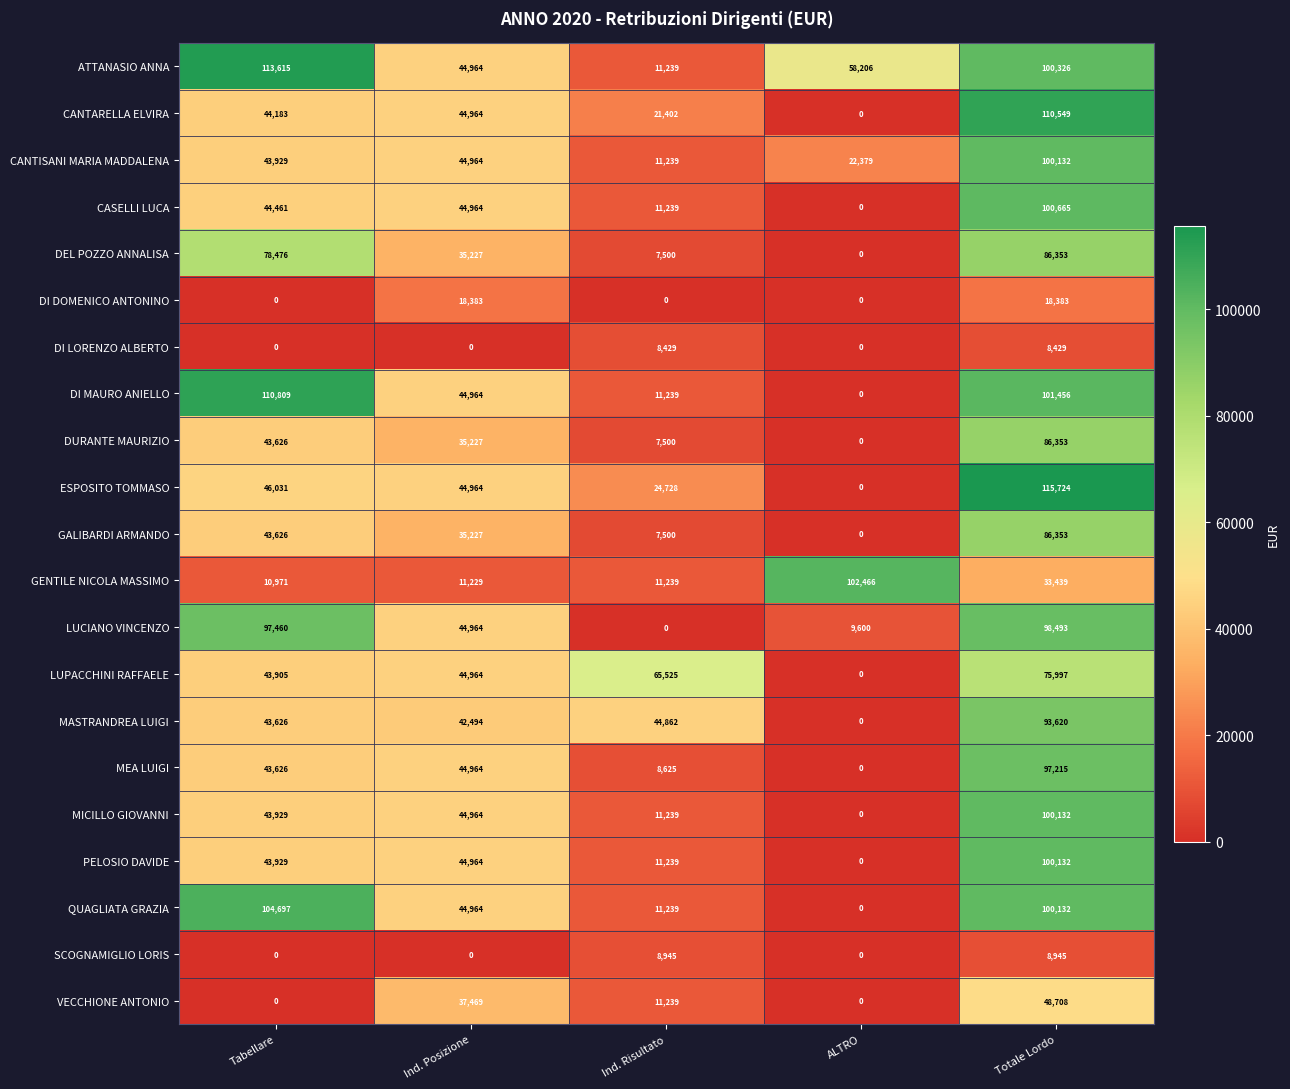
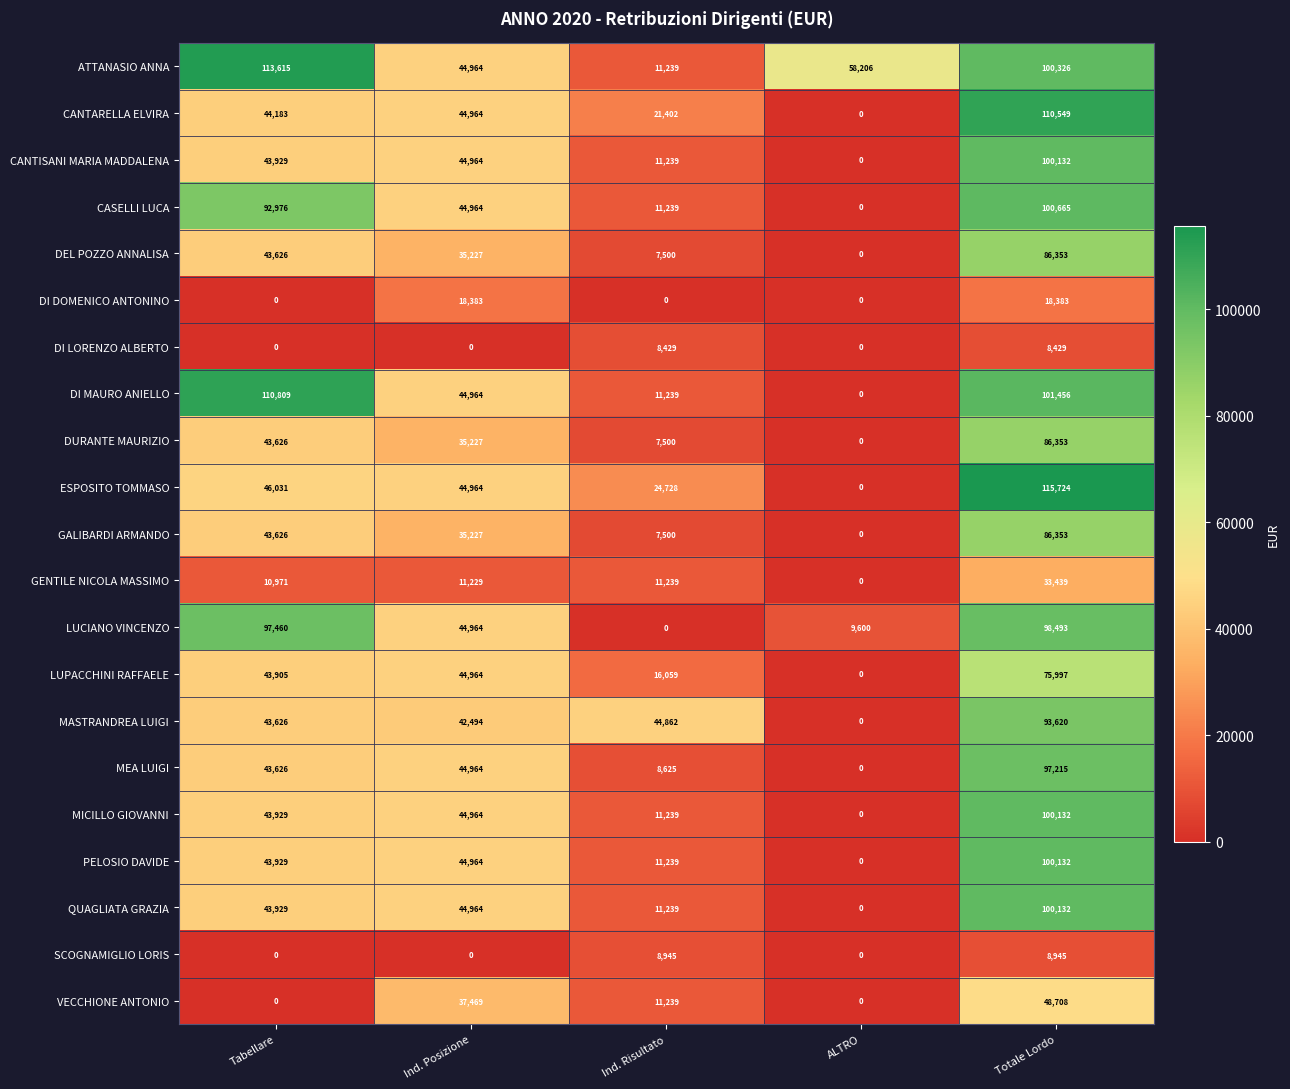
  {
    "ATTANASIO ANNA": {
      "Tabellare": "113,615",
      "Ind. Posizione": "44,964",
      "Ind. Risultato": "11,239",
      "ALTRO": "58,206",
      "Totale Lordo": "100,326"
    },
    "CANTARELLA ELVIRA": {
      "Tabellare": "44,183",
      "Ind. Posizione": "44,964",
      "Ind. Risultato": "21,402",
      "ALTRO": "0",
      "Totale Lordo": "110,549"
    },
    "CANTISANI MARIA MADDALENA": {
      "Tabellare": "43,929",
      "Ind. Posizione": "44,964",
      "Ind. Risultato": "11,239",
-     "ALTRO": "22,379",
+     "ALTRO": "0",
      "Totale Lordo": "100,132"
    },
    "CASELLI LUCA": {
-     "Tabellare": "44,461",
+     "Tabellare": "92,976",
      "Ind. Posizione": "44,964",
      "Ind. Risultato": "11,239",
      "ALTRO": "0",
      "Totale Lordo": "100,665"
    },
    "DEL POZZO ANNALISA": {
-     "Tabellare": "78,476",
+     "Tabellare": "43,626",
      "Ind. Posizione": "35,227",
      "Ind. Risultato": "7,500",
      "ALTRO": "0",
      "Totale Lordo": "86,353"
    },
    "DI DOMENICO ANTONINO": {
      "Tabellare": "0",
      "Ind. Posizione": "18,383",
      "Ind. Risultato": "0",
      "ALTRO": "0",
      "Totale Lordo": "18,383"
    },
    "DI LORENZO ALBERTO": {
      "Tabellare": "0",
      "Ind. Posizione": "0",
      "Ind. Risultato": "8,429",
      "ALTRO": "0",
      "Totale Lordo": "8,429"
    },
    "DI MAURO ANIELLO": {
      "Tabellare": "110,809",
      "Ind. Posizione": "44,964",
      "Ind. Risultato": "11,239",
      "ALTRO": "0",
      "Totale Lordo": "101,456"
    },
    "DURANTE MAURIZIO": {
      "Tabellare": "43,626",
      "Ind. Posizione": "35,227",
      "Ind. Risultato": "7,500",
      "ALTRO": "0",
      "Totale Lordo": "86,353"
    },
    "ESPOSITO TOMMASO": {
      "Tabellare": "46,031",
      "Ind. Posizione": "44,964",
      "Ind. Risultato": "24,728",
      "ALTRO": "0",
      "Totale Lordo": "115,724"
    },
    "GALIBARDI ARMANDO": {
      "Tabellare": "43,626",
      "Ind. Posizione": "35,227",
      "Ind. Risultato": "7,500",
      "ALTRO": "0",
      "Totale Lordo": "86,353"
    },
    "GENTILE NICOLA MASSIMO": {
      "Tabellare": "10,971",
      "Ind. Posizione": "11,229",
      "Ind. Risultato": "11,239",
-     "ALTRO": "102,466",
+     "ALTRO": "0",
      "Totale Lordo": "33,439"
    },
    "LUCIANO VINCENZO": {
      "Tabellare": "97,460",
      "Ind. Posizione": "44,964",
      "Ind. Risultato": "0",
      "ALTRO": "9,600",
      "Totale Lordo": "98,493"
    },
    "LUPACCHINI RAFFAELE": {
      "Tabellare": "43,905",
      "Ind. Posizione": "44,964",
-     "Ind. Risultato": "65,525",
+     "Ind. Risultato": "16,059",
      "ALTRO": "0",
      "Totale Lordo": "75,997"
    },
    "MASTRANDREA LUIGI": {
      "Tabellare": "43,626",
      "Ind. Posizione": "42,494",
      "Ind. Risultato": "44,862",
      "ALTRO": "0",
      "Totale Lordo": "93,620"
    },
    "MEA LUIGI": {
      "Tabellare": "43,626",
      "Ind. Posizione": "44,964",
      "Ind. Risultato": "8,625",
      "ALTRO": "0",
      "Totale Lordo": "97,215"
    },
    "MICILLO GIOVANNI": {
      "Tabellare": "43,929",
      "Ind. Posizione": "44,964",
      "Ind. Risultato": "11,239",
      "ALTRO": "0",
      "Totale Lordo": "100,132"
    },
    "PELOSIO DAVIDE": {
      "Tabellare": "43,929",
      "Ind. Posizione": "44,964",
      "Ind. Risultato": "11,239",
      "ALTRO": "0",
      "Totale Lordo": "100,132"
    },
    "QUAGLIATA GRAZIA": {
-     "Tabellare": "104,697",
+     "Tabellare": "43,929",
      "Ind. Posizione": "44,964",
      "Ind. Risultato": "11,239",
      "ALTRO": "0",
      "Totale Lordo": "100,132"
    },
    "SCOGNAMIGLIO LORIS": {
      "Tabellare": "0",
      "Ind. Posizione": "0",
      "Ind. Risultato": "8,945",
      "ALTRO": "0",
      "Totale Lordo": "8,945"
    },
    "VECCHIONE ANTONIO": {
      "Tabellare": "0",
      "Ind. Posizione": "37,469",
      "Ind. Risultato": "11,239",
      "ALTRO": "0",
      "Totale Lordo": "48,708"
    }
  }
